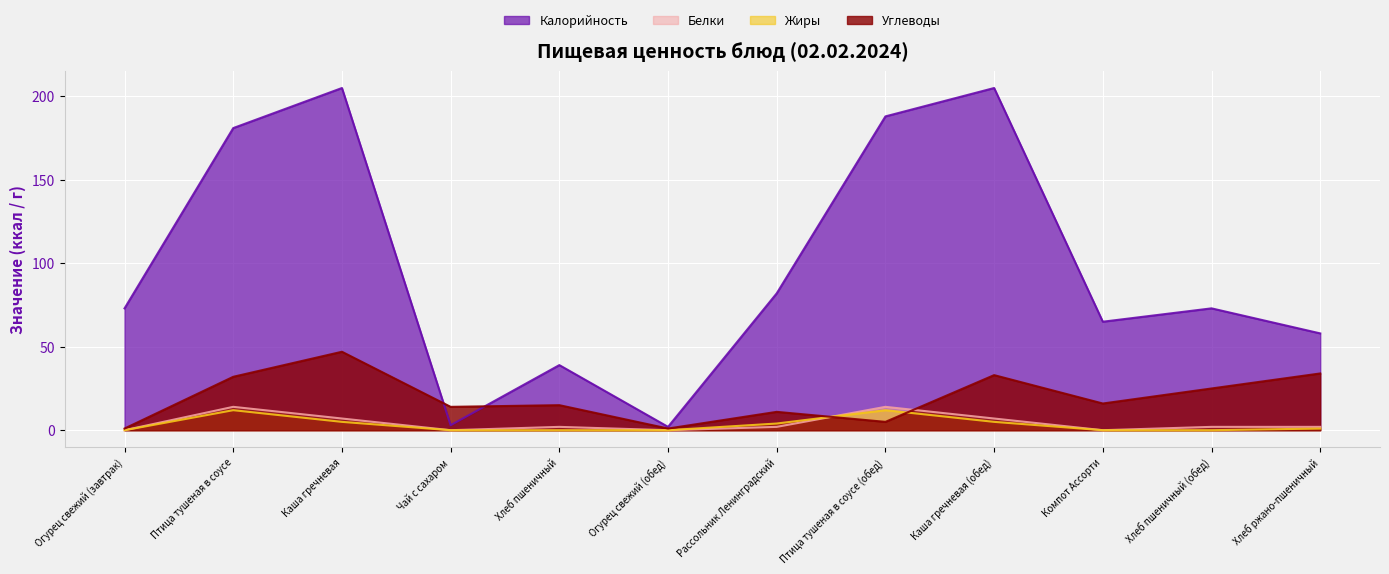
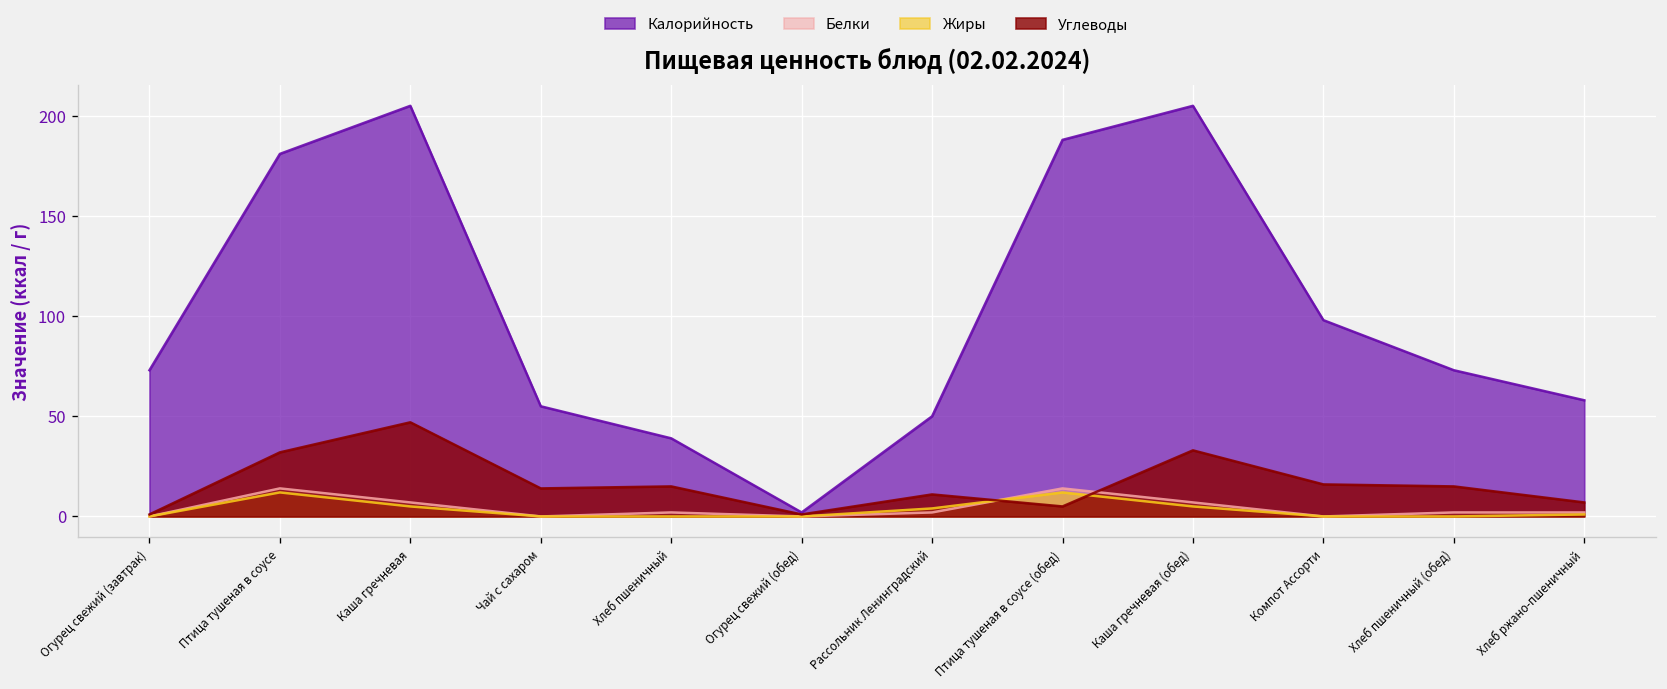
  {
    "Калорийность": {
      "Огурец свежий (завтрак)": 73,
      "Птица тушеная в соусе": 181,
      "Каша гречневая": 205,
-     "Чай с сахаром": 3,
+     "Чай с сахаром": 55,
      "Хлеб пшеничный": 39,
-     "Рассольник Ленинградский": 82,
+     "Рассольник Ленинградский": 50,
      "Птица тушеная в соусе (обед)": 188,
      "Каша гречневая (обед)": 205,
-     "Компот Ассорти": 65,
+     "Компот Ассорти": 98,
      "Хлеб пшеничный (обед)": 73,
      "Хлеб ржано-пшеничный": 58
    },
    "Белки": {
      "Птица тушеная в соусе": 14,
      "Каша гречневая": 7,
      "Хлеб пшеничный": 2,
      "Рассольник Ленинградский": 2,
      "Птица тушеная в соусе (обед)": 14,
      "Каша гречневая (обед)": 7,
      "Хлеб пшеничный (обед)": 2
    },
    "Жиры": {
      "Птица тушеная в соусе": 12,
      "Каша гречневая": 5,
      "Хлеб пшеничный": 0,
      "Рассольник Ленинградский": 4,
      "Птица тушеная в соусе (обед)": 12,
      "Каша гречневая (обед)": 5,
      "Хлеб пшеничный (обед)": 0
    },
    "Углеводы": {
      "Птица тушеная в соусе": 32,
      "Каша гречневая": 47,
      "Чай с сахаром": 14,
      "Хлеб пшеничный": 15,
      "Рассольник Ленинградский": 11,
      "Птица тушеная в соусе (обед)": 5,
      "Каша гречневая (обед)": 33,
      "Компот Ассорти": 16,
-     "Хлеб пшеничный (обед)": 25,
-     "Хлеб ржано-пшеничный": 34
+     "Хлеб пшеничный (обед)": 15,
+     "Хлеб ржано-пшеничный": 7
    }
  }
